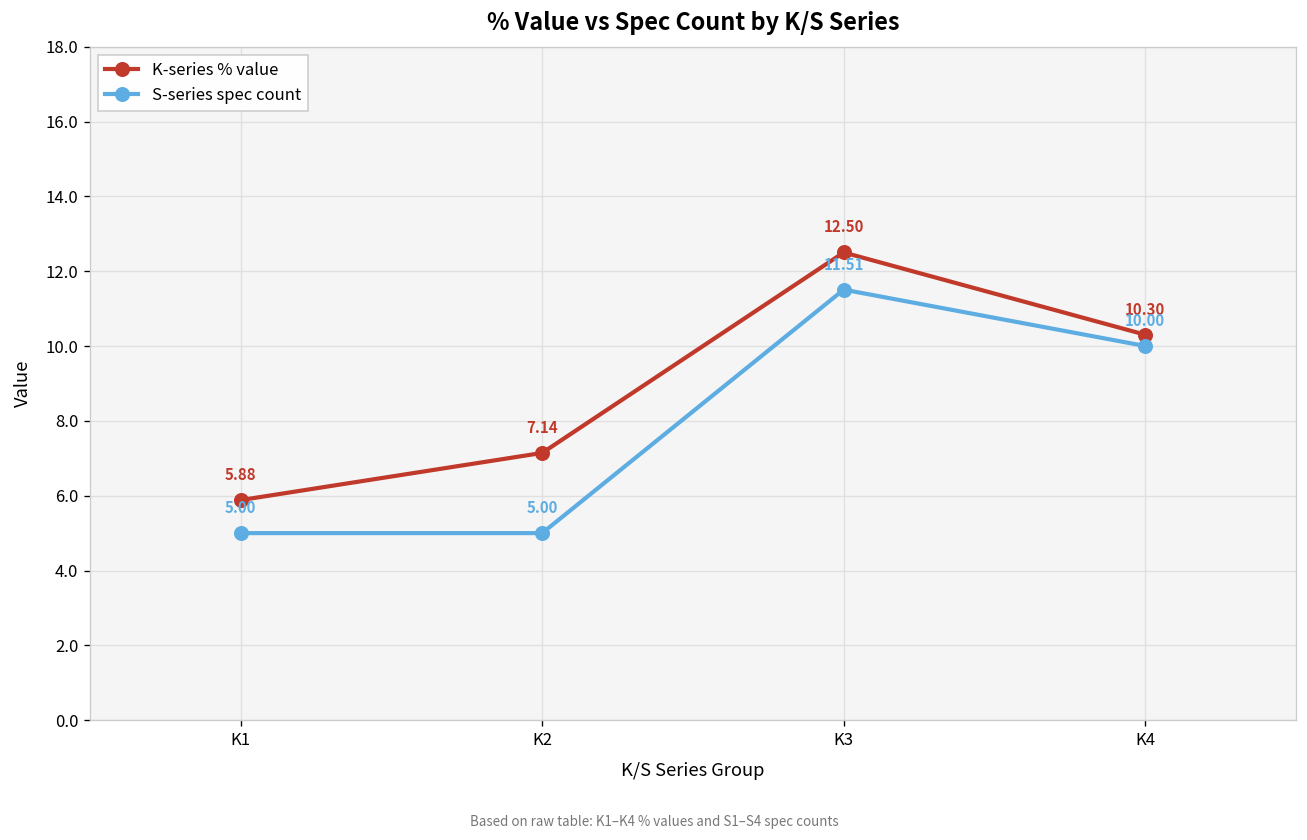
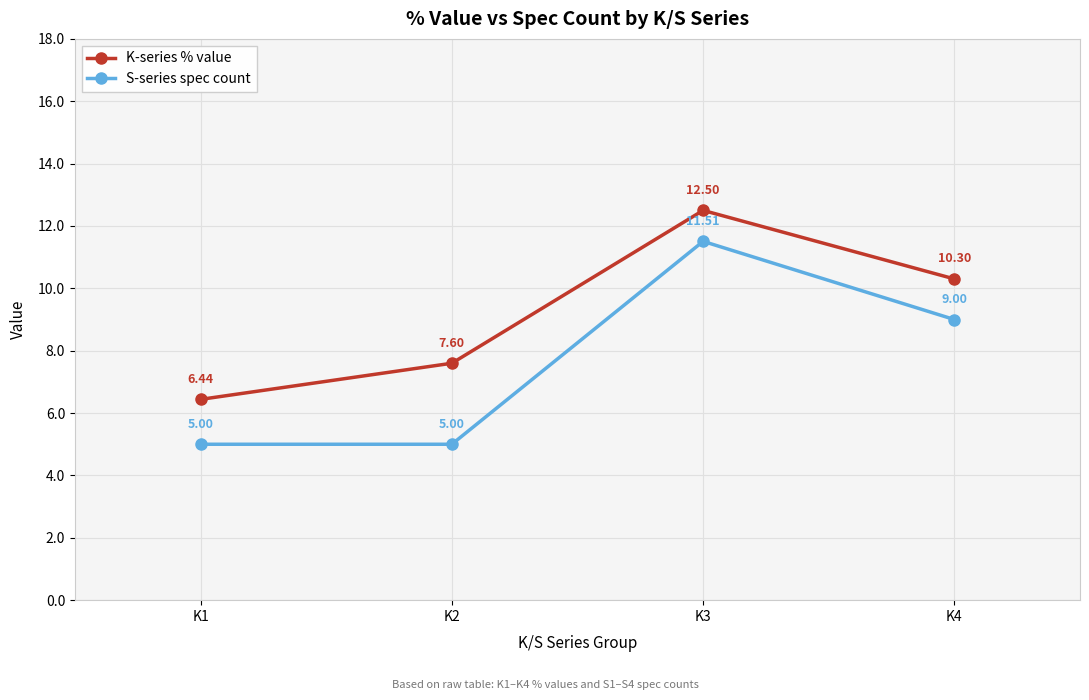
  {
    "K-series % value": {
-     "K1": 5.88,
-     "K2": 7.14,
+     "K1": 6.44,
+     "K2": 7.60,
      "K3": 12.50
    },
    "S-series spec count": {
      "K2": 5.00,
      "K3": 11.51,
-     "K4": 10.00
+     "K4": 9.00
    }
  }
